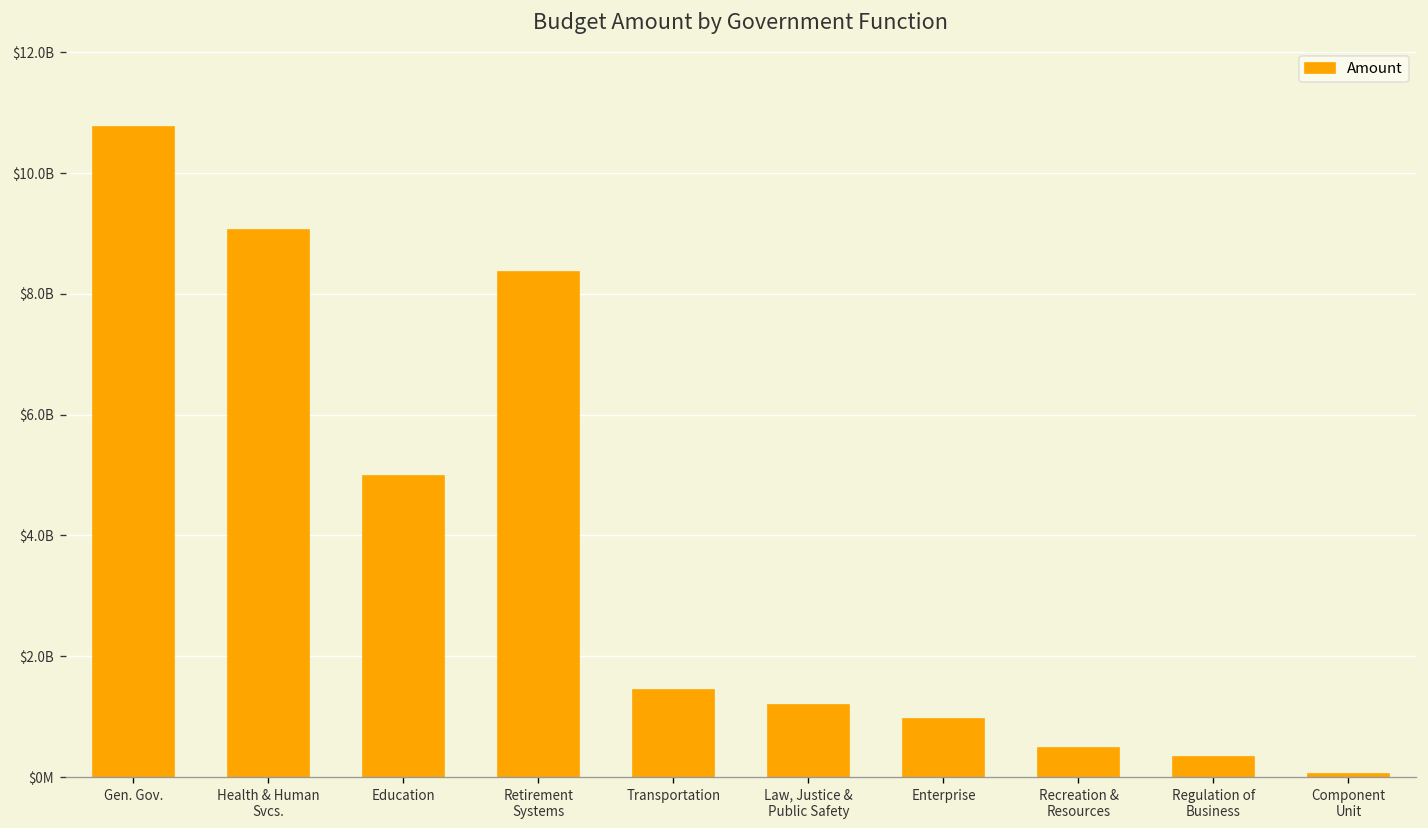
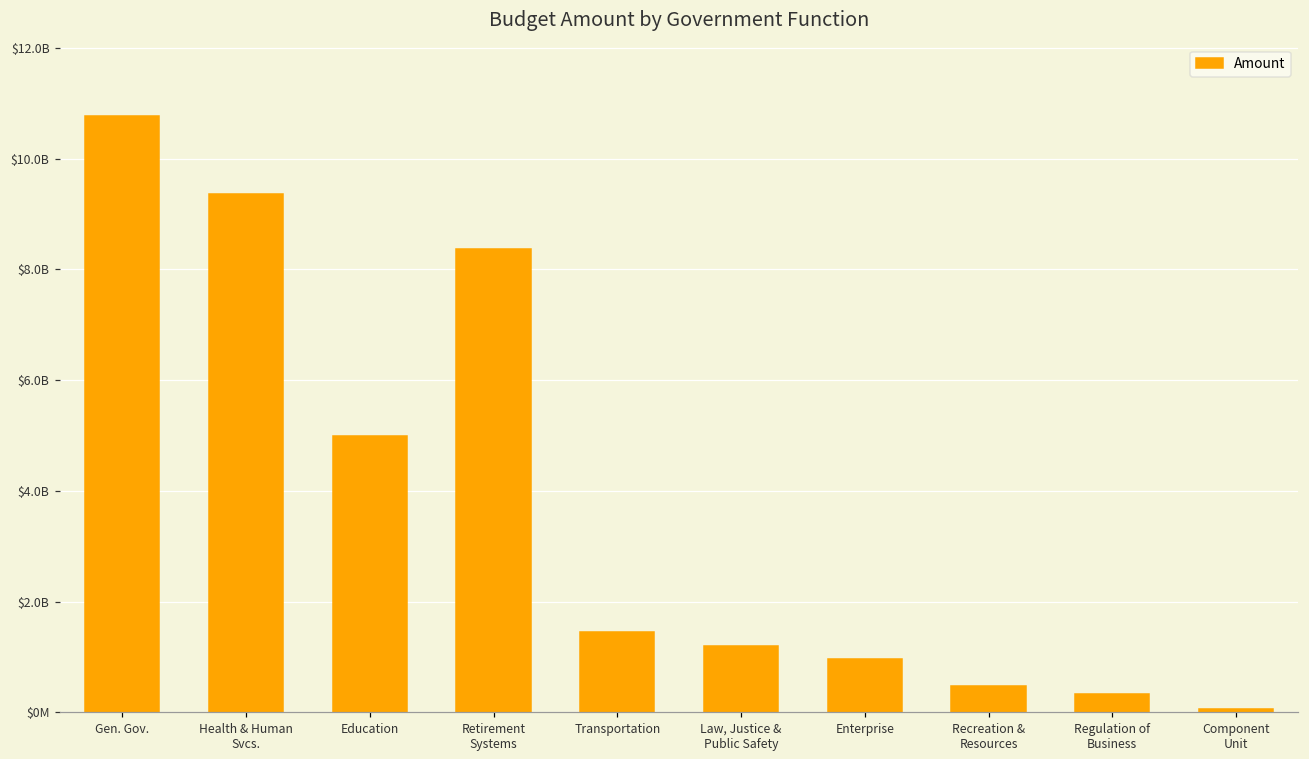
  {
    "Gen. Gov.": "$10800000000",
-   "Health & Human Svcs.": "$9100000000",
+   "Health & Human Svcs.": "$9400000000",
    "Education": "$5000000000",
    "Retirement Systems": "$8400000000",
    "Transportation": "$1400000000",
    "Law, Justice & Public Safety": "$1200000000",
    "Enterprise": "$1000000000",
    "Recreation & Resources": "$500000000",
    "Regulation of Business": "$300000000",
    "Component Unit": "$100000000"
  }
